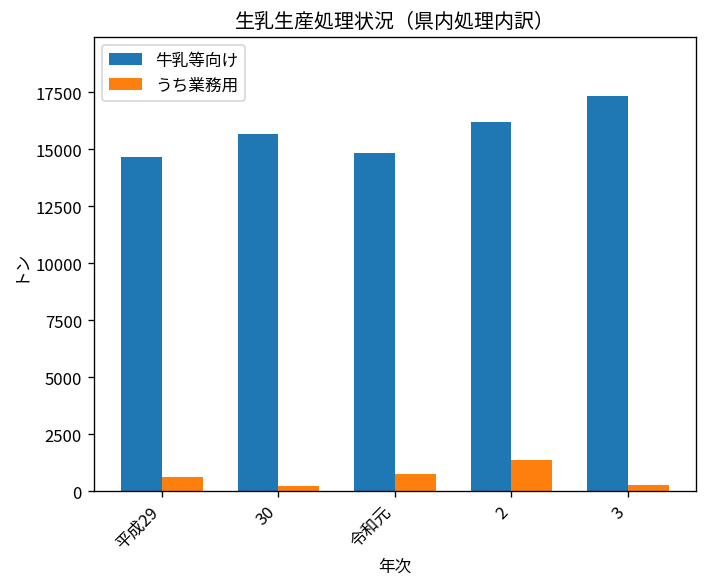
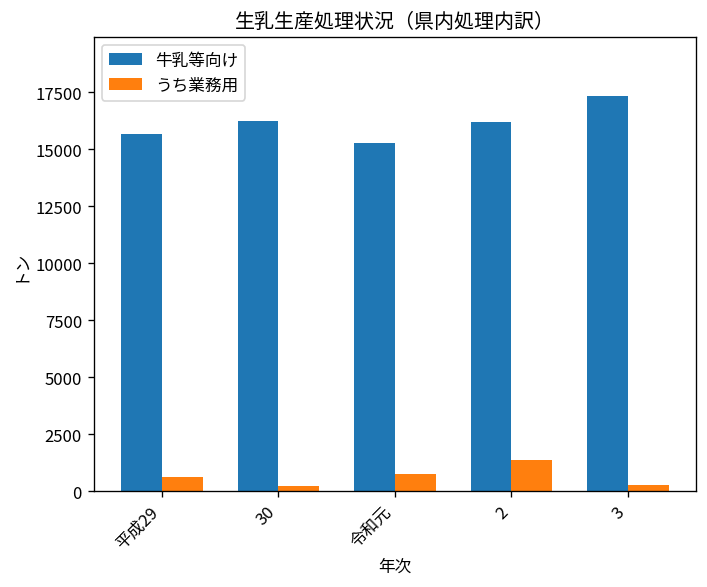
  {
    "牛乳等向け": {
-     "平成29": 14700,
-     "30": 15700,
-     "令和元": 14800,
+     "平成29": 15700,
+     "30": 16200,
+     "令和元": 15300,
      "2": 16200,
      "3": 17400
    },
    "うち業務用": {
      "平成29": 600,
      "30": 200,
      "令和元": 700,
      "2": 1400,
      "3": 300
    }
  }
